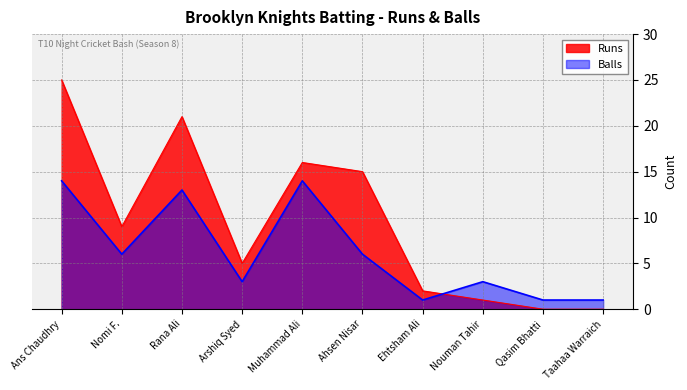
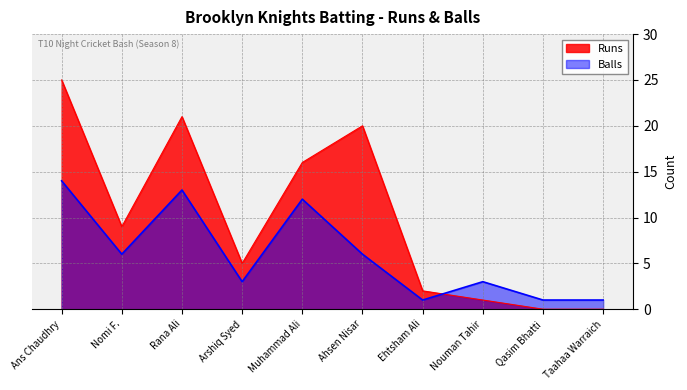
  {
    "Runs": {
      "Ans Chaudhry": 25,
      "Nomi F.": 9,
      "Rana Ali": 21,
      "Arshiq Syed": 5,
      "Muhammad Ali": 16,
-     "Ahsen Nisar": 15,
+     "Ahsen Nisar": 20,
      "Ehtsham Ali": 2,
      "Nouman Tahir": 1,
      "Qasim Bhatti": 0,
      "Taahaa Warraich": 0
    },
    "Balls": {
      "Ans Chaudhry": 14,
      "Nomi F.": 6,
      "Rana Ali": 13,
      "Arshiq Syed": 3,
-     "Muhammad Ali": 14,
+     "Muhammad Ali": 12,
      "Ahsen Nisar": 6,
      "Ehtsham Ali": 1,
      "Nouman Tahir": 3,
      "Qasim Bhatti": 1,
      "Taahaa Warraich": 1
    }
  }
